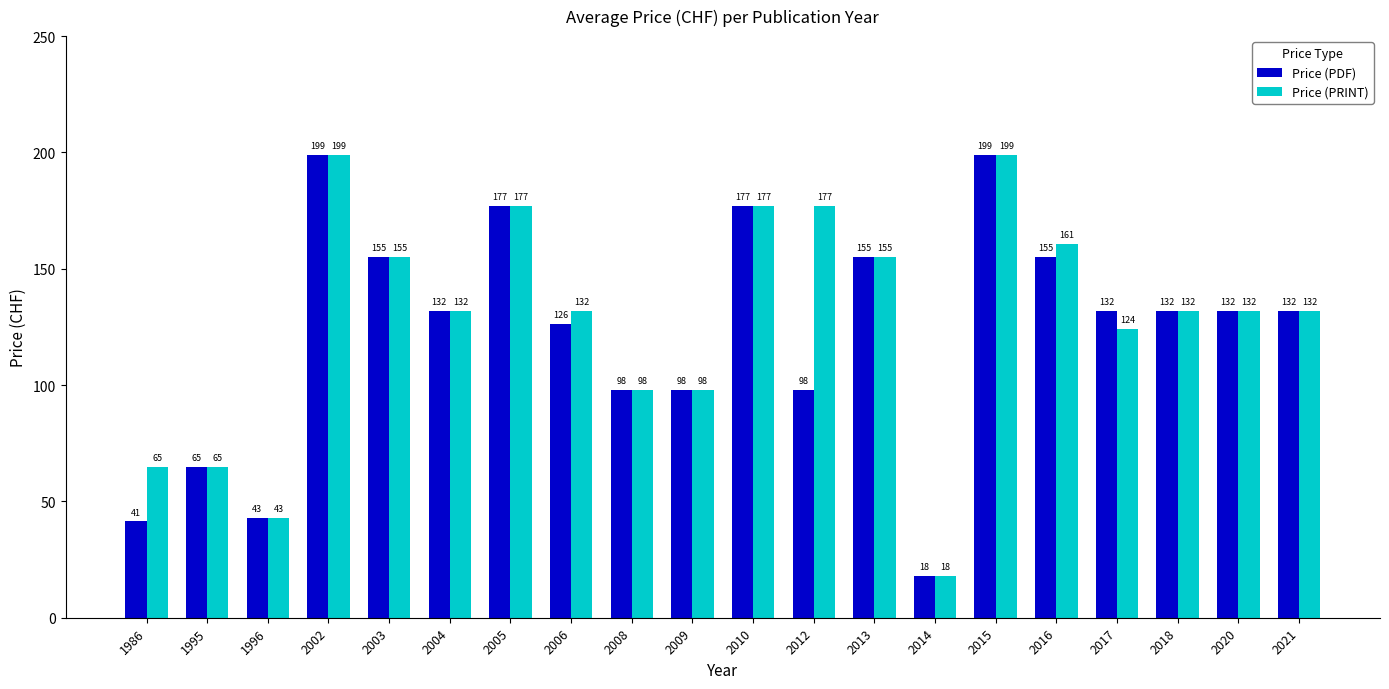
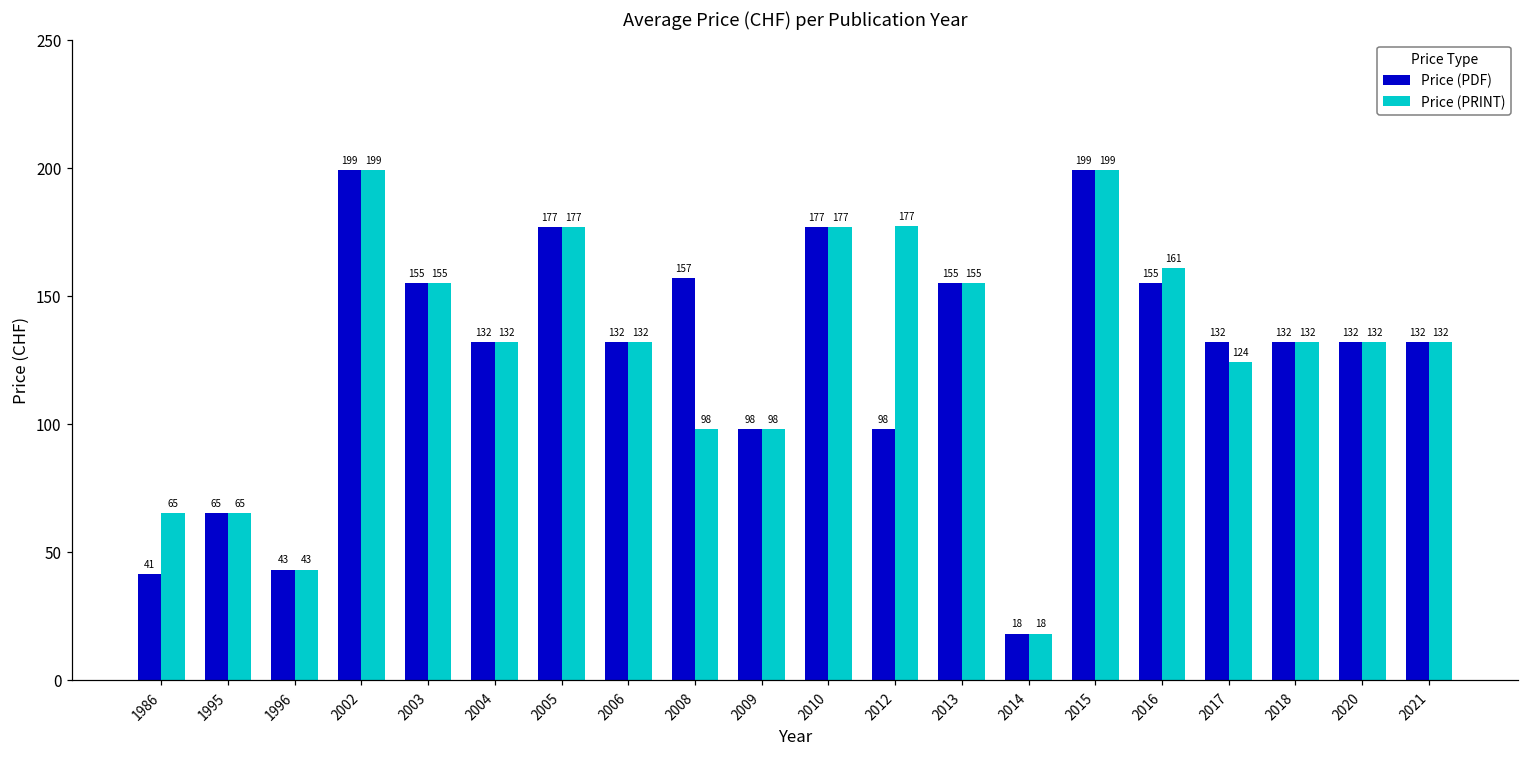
  {
    "Price (PDF)": {
      "1986": 41,
      "1995": 65,
      "1996": 43,
      "2002": 199,
      "2003": 155,
      "2004": 132,
      "2005": 177,
-     "2006": 126,
-     "2008": 98,
+     "2006": 132,
+     "2008": 157,
      "2009": 98,
      "2010": 177,
      "2012": 98,
      "2013": 155,
      "2014": 18,
      "2015": 199,
      "2016": 155,
      "2017": 132,
      "2018": 132,
      "2020": 132,
      "2021": 132
    },
    "Price (PRINT)": {
      "1986": 65,
      "1995": 65,
      "1996": 43,
      "2002": 199,
      "2003": 155,
      "2004": 132,
      "2005": 177,
      "2006": 132,
      "2008": 98,
      "2009": 98,
      "2010": 177,
      "2012": 177,
      "2013": 155,
      "2014": 18,
      "2015": 199,
      "2016": 161,
      "2017": 124,
      "2018": 132,
      "2020": 132,
      "2021": 132
    }
  }
